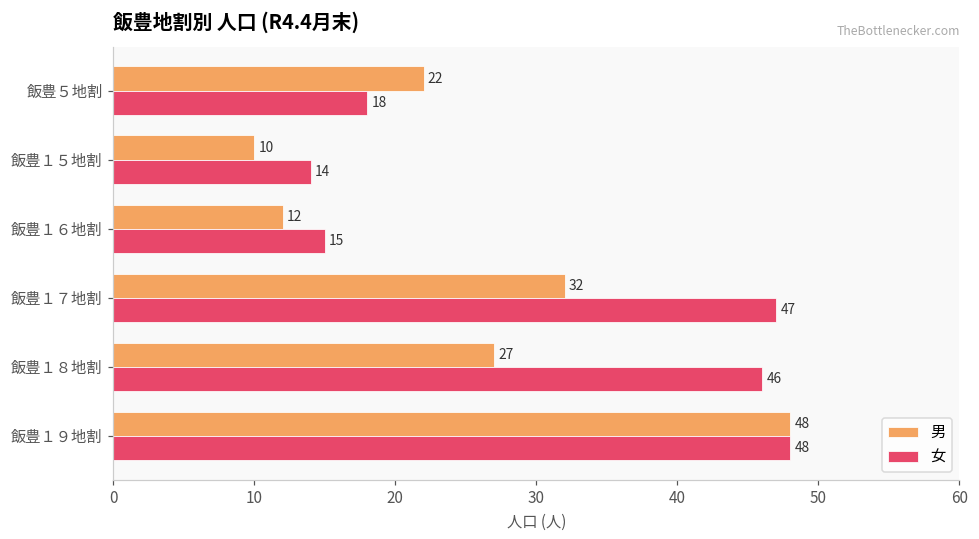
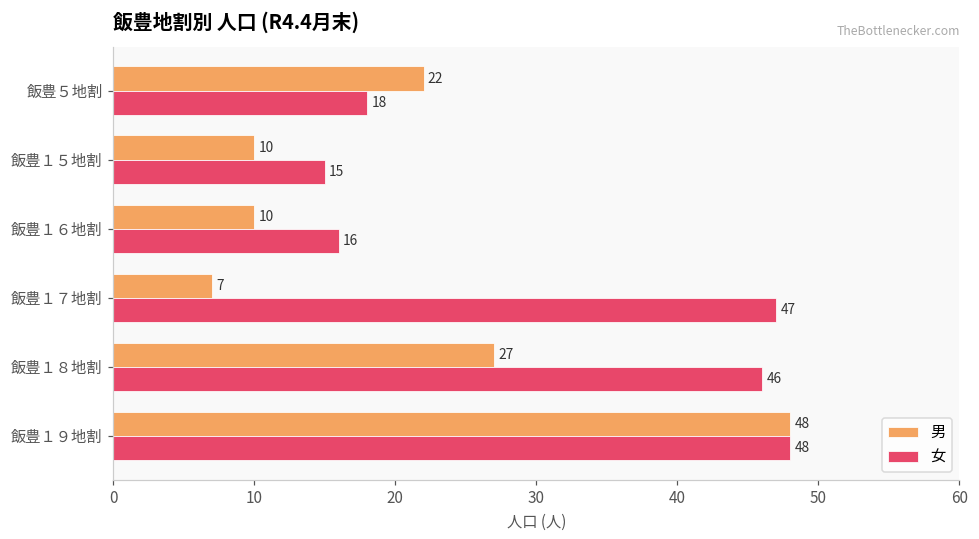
  {
    "男": {
      "飯豊５地割": 22,
      "飯豊１５地割": 10,
-     "飯豊１６地割": 12,
-     "飯豊１７地割": 32,
+     "飯豊１６地割": 10,
+     "飯豊１７地割": 7,
      "飯豊１８地割": 27,
      "飯豊１９地割": 48
    },
    "女": {
      "飯豊５地割": 18,
-     "飯豊１５地割": 14,
-     "飯豊１６地割": 15,
+     "飯豊１５地割": 15,
+     "飯豊１６地割": 16,
      "飯豊１７地割": 47,
      "飯豊１８地割": 46,
      "飯豊１９地割": 48
    }
  }
